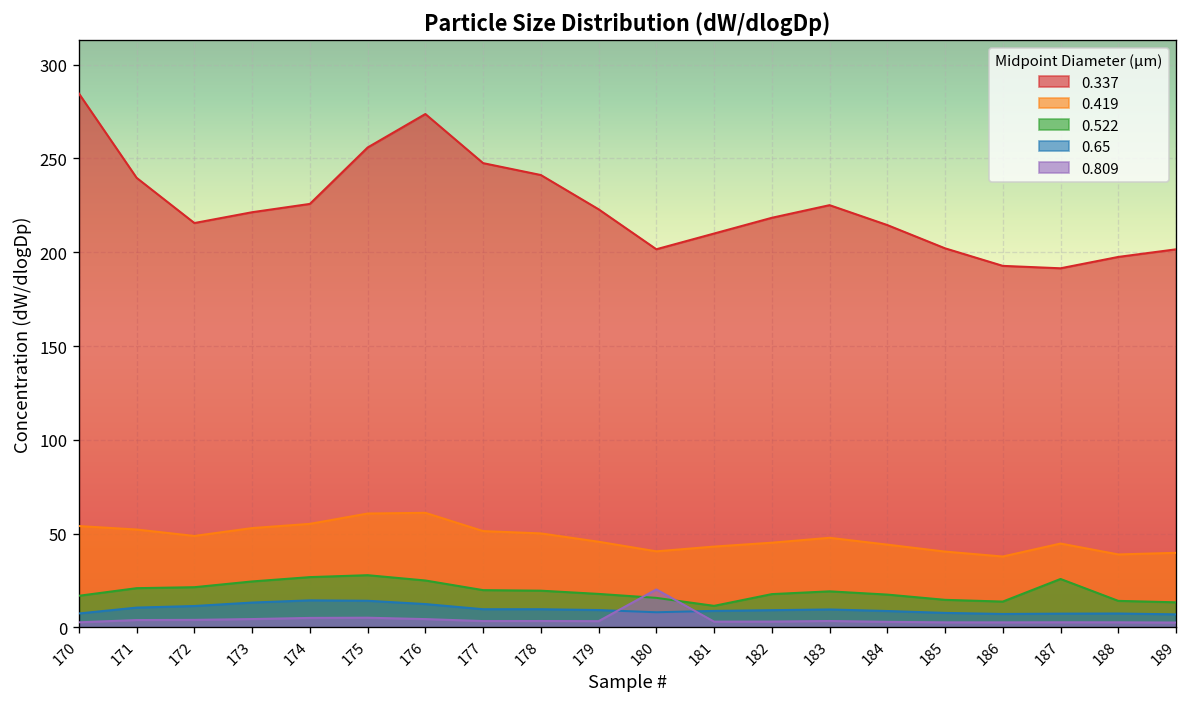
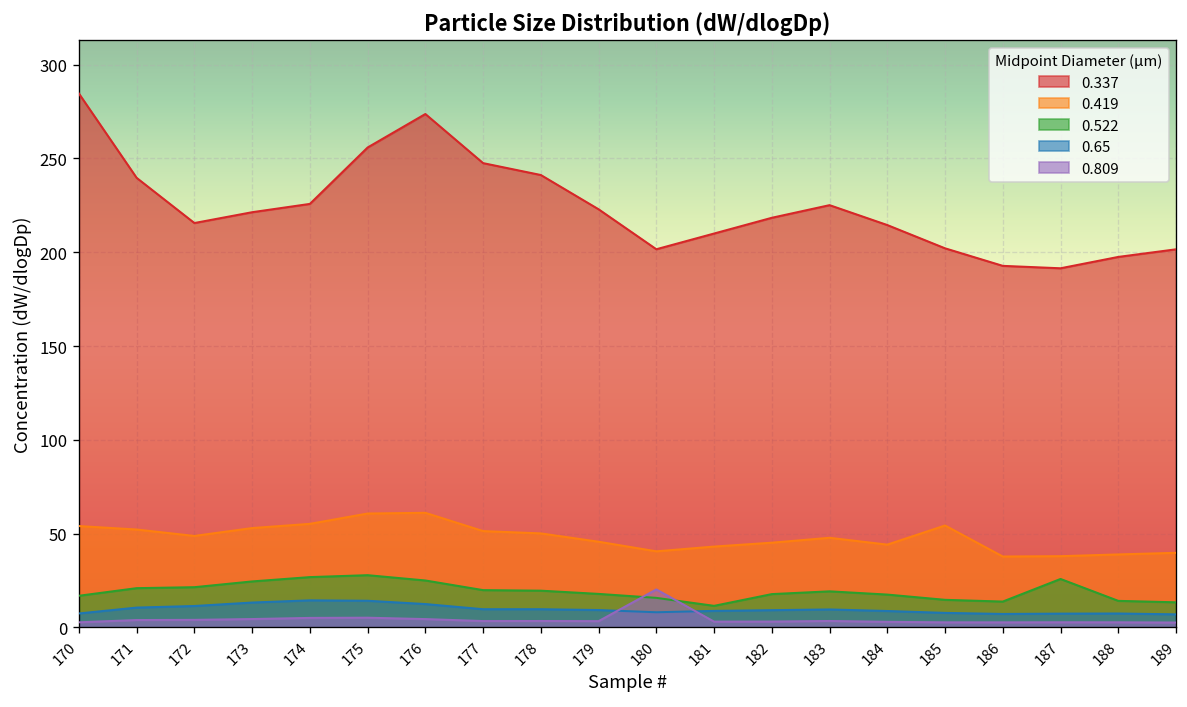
  {
    "0.337": {
      "170": 285,
      "171": 240,
      "172": 216,
      "173": 221,
      "174": 226,
      "175": 256,
      "176": 274,
      "177": 248,
      "178": 241,
      "179": 223,
      "180": 202,
      "181": 210,
      "182": 218,
      "183": 225,
      "184": 215,
      "185": 202,
      "186": 193,
      "187": 191,
      "188": 198,
      "189": 202
    },
    "0.419": {
      "170": 54,
      "171": 52,
      "172": 49,
      "173": 53,
      "174": 55,
      "175": 61,
      "176": 61,
      "177": 51,
      "178": 50,
      "179": 46,
      "180": 41,
      "181": 43,
      "182": 45,
      "183": 48,
      "184": 44,
-     "185": 40,
+     "185": 54,
      "186": 38,
-     "187": 45,
+     "187": 38,
      "188": 39,
      "189": 40
    },
    "0.522": {
      "170": 17,
      "171": 21,
      "172": 21,
      "173": 25,
      "174": 27,
      "175": 28,
      "176": 25,
      "177": 20,
      "178": 20,
      "179": 18,
      "180": 16,
      "181": 12,
      "182": 18,
      "183": 19,
      "184": 18,
      "185": 15,
      "186": 14,
      "187": 26,
      "188": 14,
      "189": 13
    },
    "0.65": {
      "170": 7,
      "171": 11,
      "172": 11,
      "173": 13,
      "174": 14,
      "175": 14,
      "176": 12,
      "177": 10,
      "178": 10,
      "179": 9,
      "180": 8,
      "181": 9,
      "182": 9,
      "183": 10,
      "184": 9,
      "185": 8,
      "186": 7,
      "187": 7,
      "188": 7,
      "189": 7
    },
    "0.809": {
      "170": 3,
      "171": 4,
      "172": 4,
      "173": 4,
      "174": 5,
      "175": 5,
      "176": 4,
      "177": 3,
      "178": 3,
      "179": 3,
      "180": 20,
      "181": 3,
      "182": 3,
      "183": 3,
      "184": 3,
      "185": 3,
      "186": 3,
      "187": 3,
      "188": 3,
      "189": 3
    }
  }
